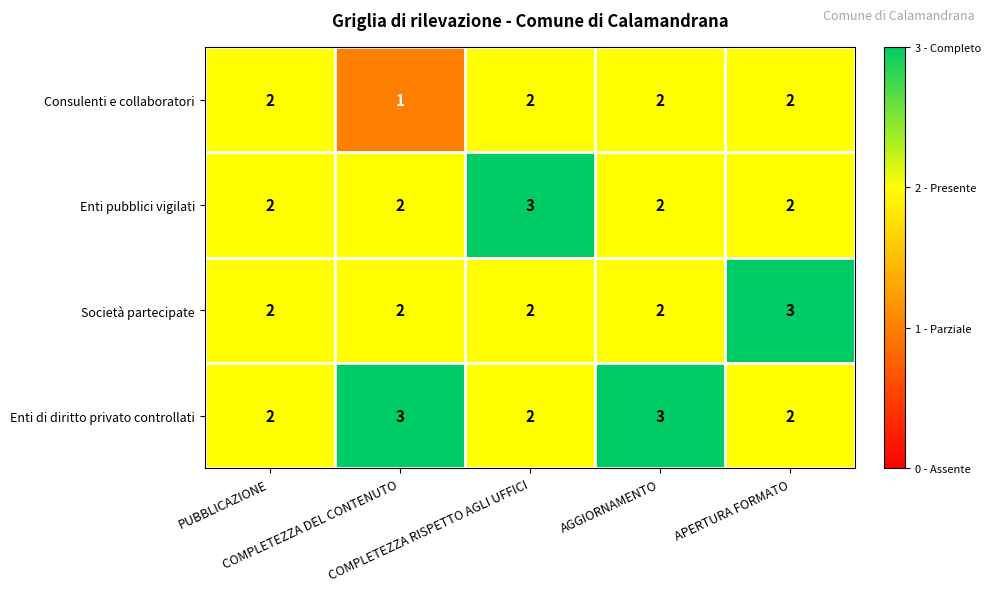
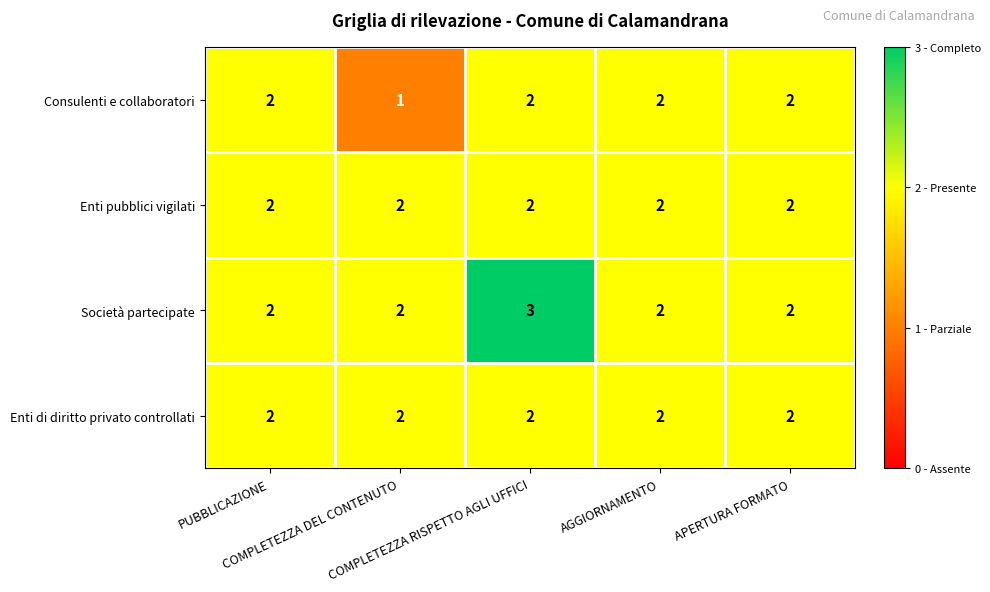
  {
    "Consulenti e collaboratori": {
      "PUBBLICAZIONE": 2,
      "COMPLETEZZA DEL CONTENUTO": 1,
      "COMPLETEZZA RISPETTO AGLI UFFICI": 2,
      "AGGIORNAMENTO": 2,
      "APERTURA FORMATO": 2
    },
    "Enti pubblici vigilati": {
      "PUBBLICAZIONE": 2,
      "COMPLETEZZA DEL CONTENUTO": 2,
-     "COMPLETEZZA RISPETTO AGLI UFFICI": 3,
+     "COMPLETEZZA RISPETTO AGLI UFFICI": 2,
      "AGGIORNAMENTO": 2,
      "APERTURA FORMATO": 2
    },
    "Società partecipate": {
      "PUBBLICAZIONE": 2,
      "COMPLETEZZA DEL CONTENUTO": 2,
-     "COMPLETEZZA RISPETTO AGLI UFFICI": 2,
+     "COMPLETEZZA RISPETTO AGLI UFFICI": 3,
      "AGGIORNAMENTO": 2,
-     "APERTURA FORMATO": 3
+     "APERTURA FORMATO": 2
    },
    "Enti di diritto privato controllati": {
      "PUBBLICAZIONE": 2,
-     "COMPLETEZZA DEL CONTENUTO": 3,
+     "COMPLETEZZA DEL CONTENUTO": 2,
      "COMPLETEZZA RISPETTO AGLI UFFICI": 2,
-     "AGGIORNAMENTO": 3,
+     "AGGIORNAMENTO": 2,
      "APERTURA FORMATO": 2
    }
  }
